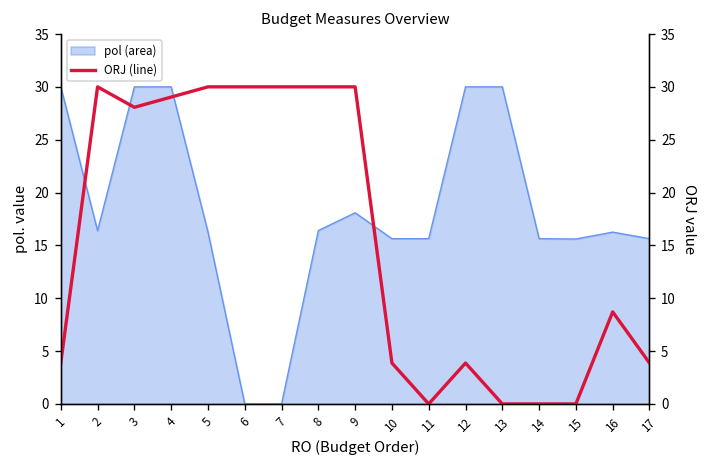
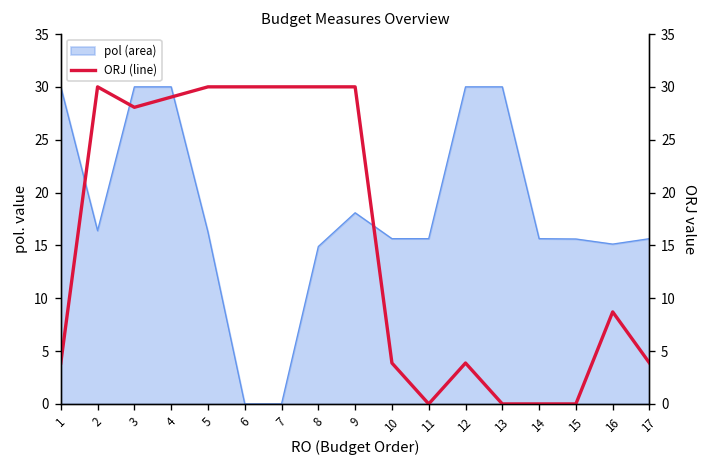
  {
    "pol (area)": {
      "1": 30,
      "2": 16,
      "3": 30,
      "4": 30,
      "5": 16,
      "6": 0,
      "7": 0,
-     "8": 16,
+     "8": 15,
      "9": 18,
      "10": 16,
      "11": 16,
      "12": 30,
      "13": 30,
      "14": 16,
      "15": 16,
-     "16": 16,
+     "16": 15,
      "17": 16
    },
    "ORJ (line)": {
      "1": 4,
      "2": 30,
      "3": 28,
      "4": 29,
      "5": 30,
      "6": 30,
      "7": 30,
      "8": 30,
      "9": 30,
      "10": 4,
      "11": 0,
      "12": 4,
      "13": 0,
      "14": 0,
      "15": 0,
      "16": 9,
      "17": 4
    }
  }
